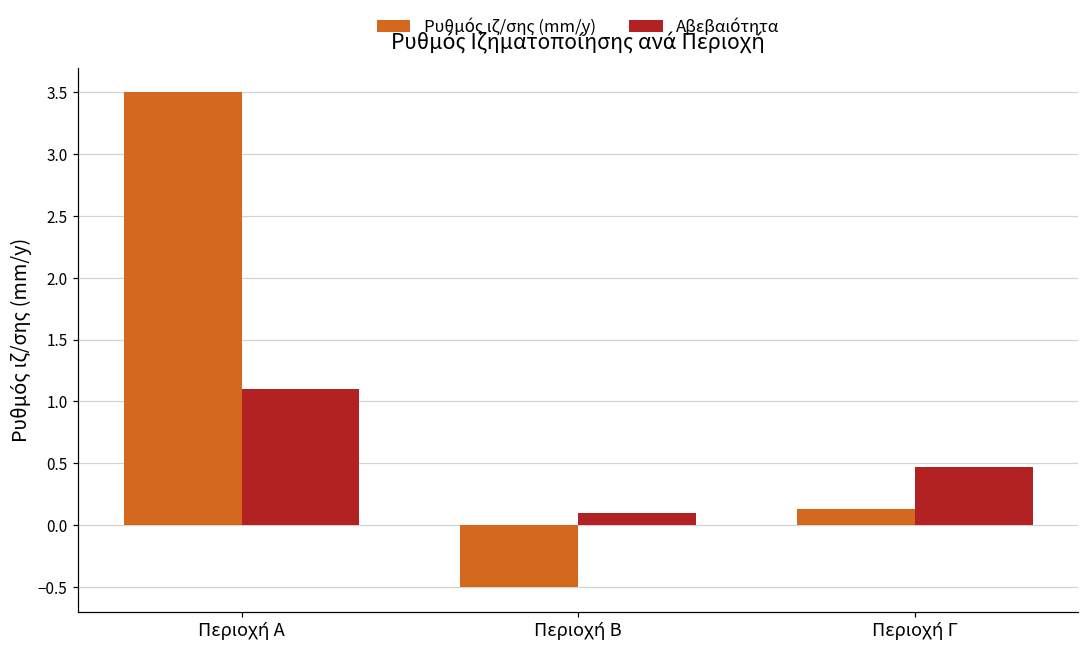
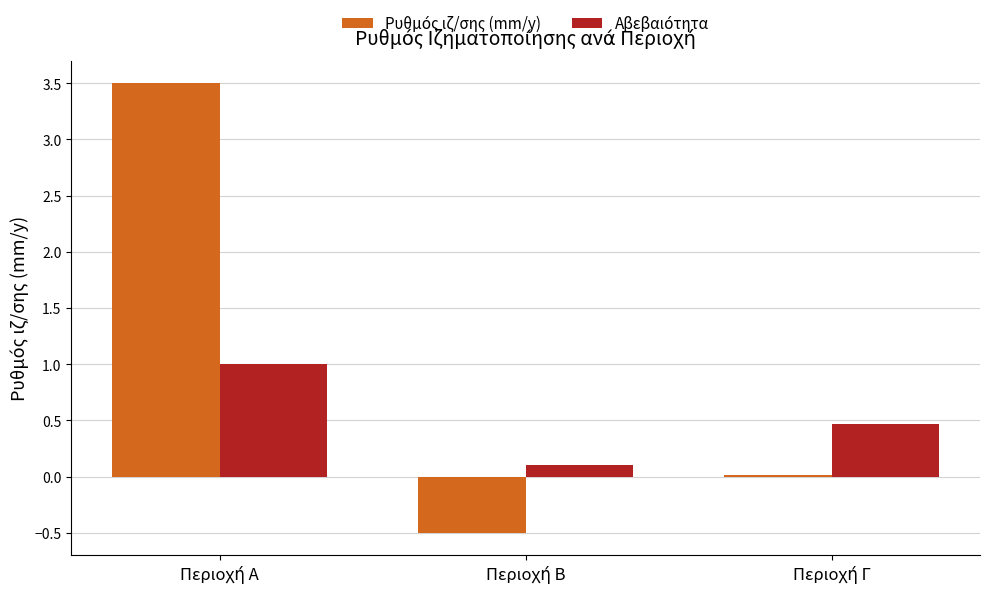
  {
    "Ρυθμός ιζ/σης (mm/y)": {
      "Περιοχή Α": 3.50,
      "Περιοχή Β": -0.50,
-     "Περιοχή Γ": 0.13
+     "Περιοχή Γ": 0.01
    },
    "Αβεβαιότητα": {
-     "Περιοχή Α": 1.1,
+     "Περιοχή Α": 1.0,
      "Περιοχή Β": 0.1,
      "Περιοχή Γ": 0.47
    }
  }
